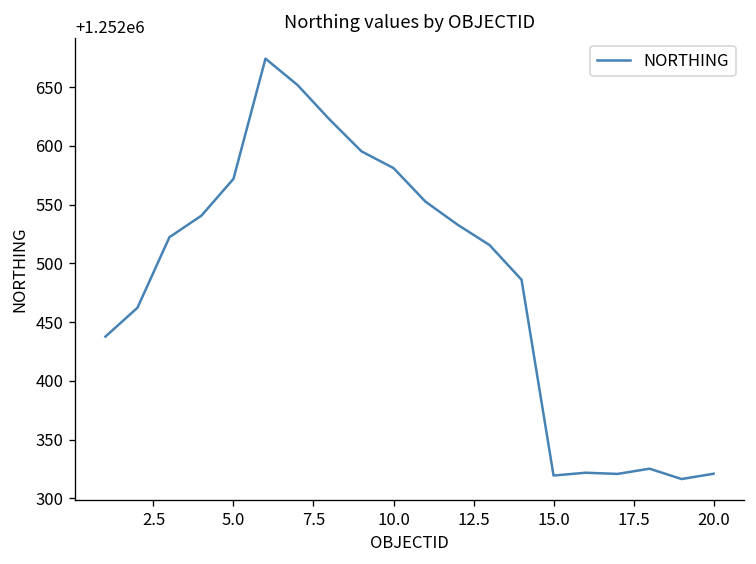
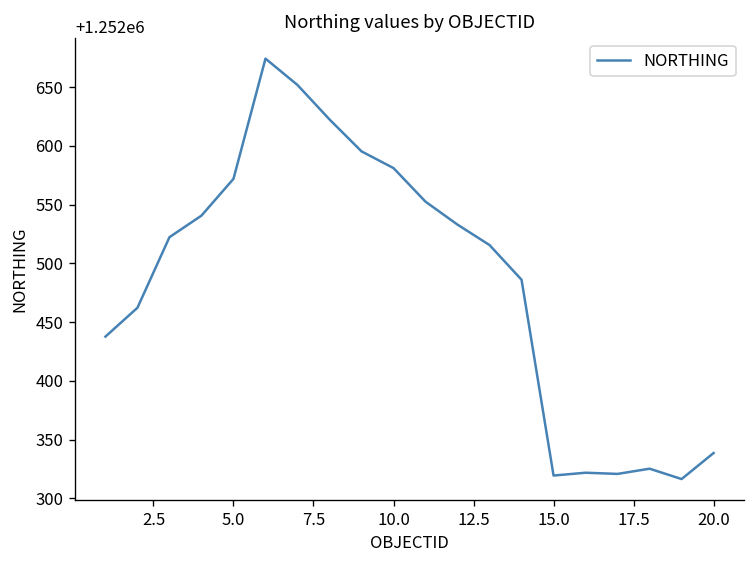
  {
    "5.0": 1252570,
    "10.0": 1252580,
    "15.0": 1252320,
-   "20.0": 1252320
+   "20.0": 1252340
  }
